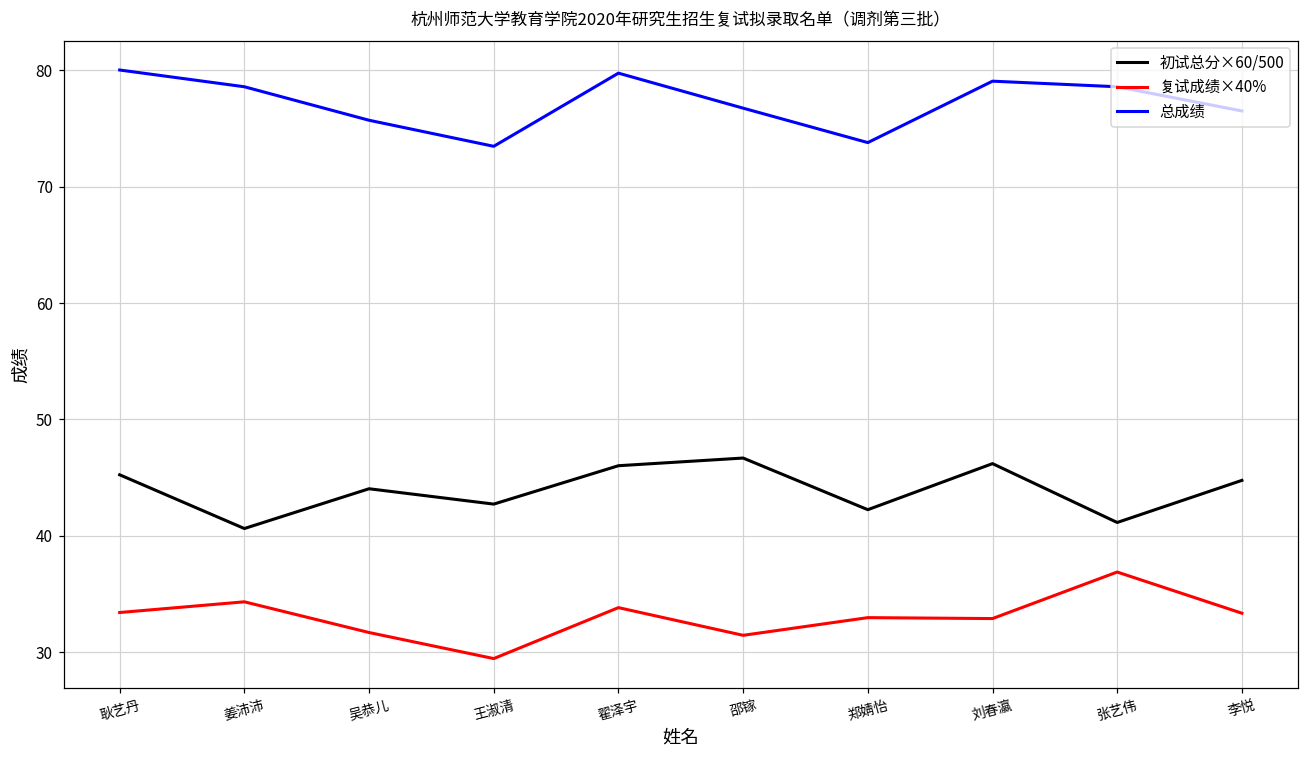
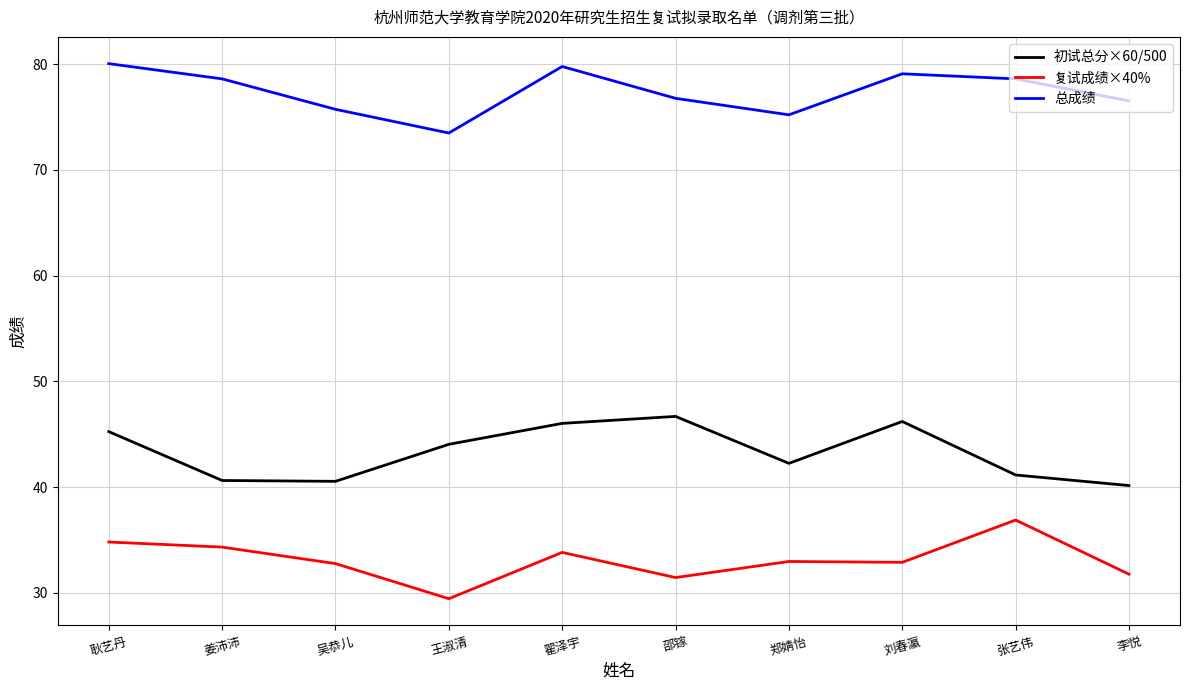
  {
    "初试总分×60/500": {
      "耿艺丹": 45.2,
      "姜沛沛": 40.6,
-     "吴恭儿": 44.0,
-     "王淑清": 42.7,
+     "吴恭儿": 40.5,
+     "王淑清": 44.0,
      "翟泽宇": 46.0,
      "邵镓": 46.7,
      "郑婧怡": 42.2,
      "刘春瀛": 46.2,
      "张艺伟": 41.1,
-     "李悦": 44.8
+     "李悦": 40.1
    },
    "复试成绩×40%": {
-     "耿艺丹": 33.4,
+     "耿艺丹": 34.8,
      "姜沛沛": 34.3,
-     "吴恭儿": 31.7,
+     "吴恭儿": 32.8,
      "王淑清": 29.4,
      "翟泽宇": 33.8,
      "邵镓": 31.4,
      "郑婧怡": 33.0,
      "刘春瀛": 32.9,
      "张艺伟": 36.9,
-     "李悦": 33.3
+     "李悦": 31.8
    },
    "总成绩": {
      "耿艺丹": 80.0,
      "姜沛沛": 78.6,
      "吴恭儿": 75.7,
      "王淑清": 73.5,
      "翟泽宇": 79.8,
      "邵镓": 76.8,
-     "郑婧怡": 73.8,
+     "郑婧怡": 75.2,
      "刘春瀛": 79.1
    }
  }
